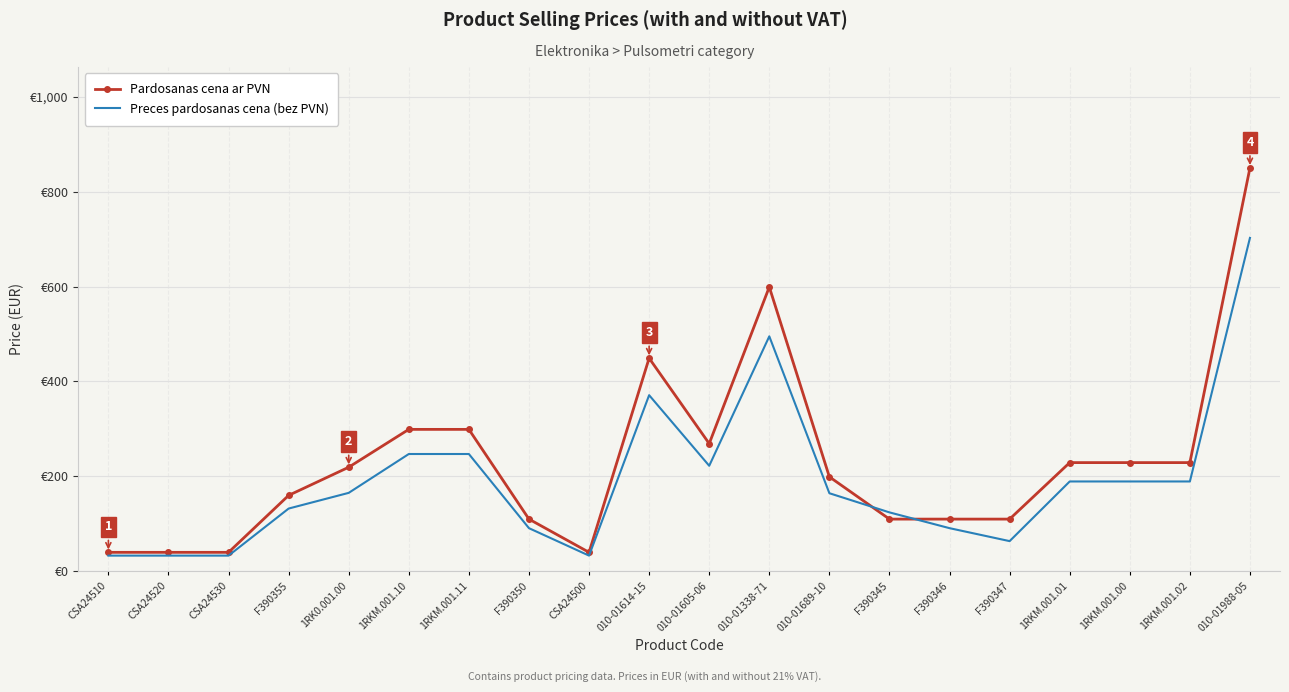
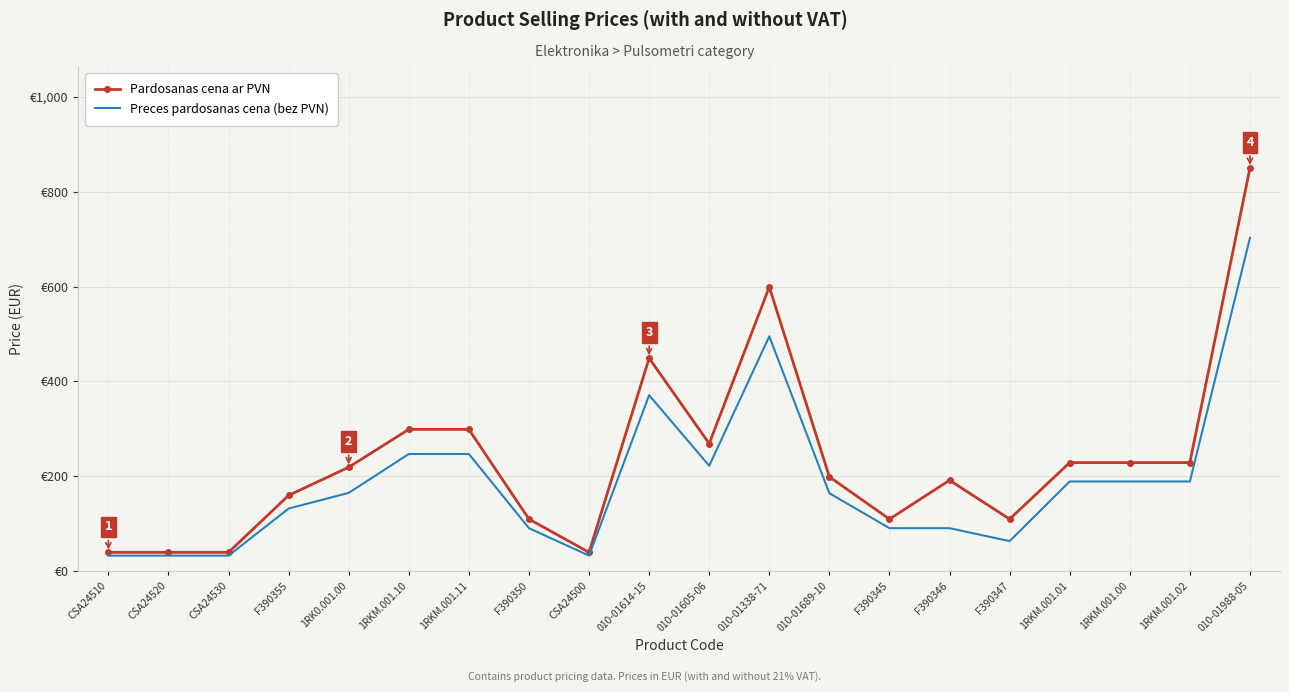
  {
    "Pardosanas cena ar PVN": {
      "CSA24520": "€40",
      "CSA24530": "€40",
      "F390355": "€160",
      "1RKM.001.10": "€300",
      "1RKM.001.11": "€300",
      "F390350": "€110",
      "CSA24500": "€40",
      "010-01605-06": "€270",
      "010-01338-71": "€600",
      "010-01689-10": "€200",
      "F390345": "€110",
-     "F390346": "€110",
+     "F390346": "€190",
      "F390347": "€110",
      "1RKM.001.01": "€230",
      "1RKM.001.00": "€230",
      "1RKM.001.02": "€230"
    },
    "Preces pardosanas cena (bez PVN)": {
      "CSA24510": "€30",
      "CSA24520": "€30",
      "CSA24530": "€30",
      "F390355": "€130",
      "1RK0.001.00": "€170",
      "1RKM.001.10": "€250",
      "1RKM.001.11": "€250",
      "F390350": "€90",
      "CSA24500": "€30",
      "010-01614-15": "€370",
      "010-01605-06": "€220",
      "010-01338-71": "€500",
      "010-01689-10": "€160",
-     "F390345": "€120",
+     "F390345": "€90",
      "F390346": "€90",
      "F390347": "€60",
      "1RKM.001.01": "€190",
      "1RKM.001.00": "€190",
      "1RKM.001.02": "€190",
      "010-01988-05": "€700"
    }
  }
